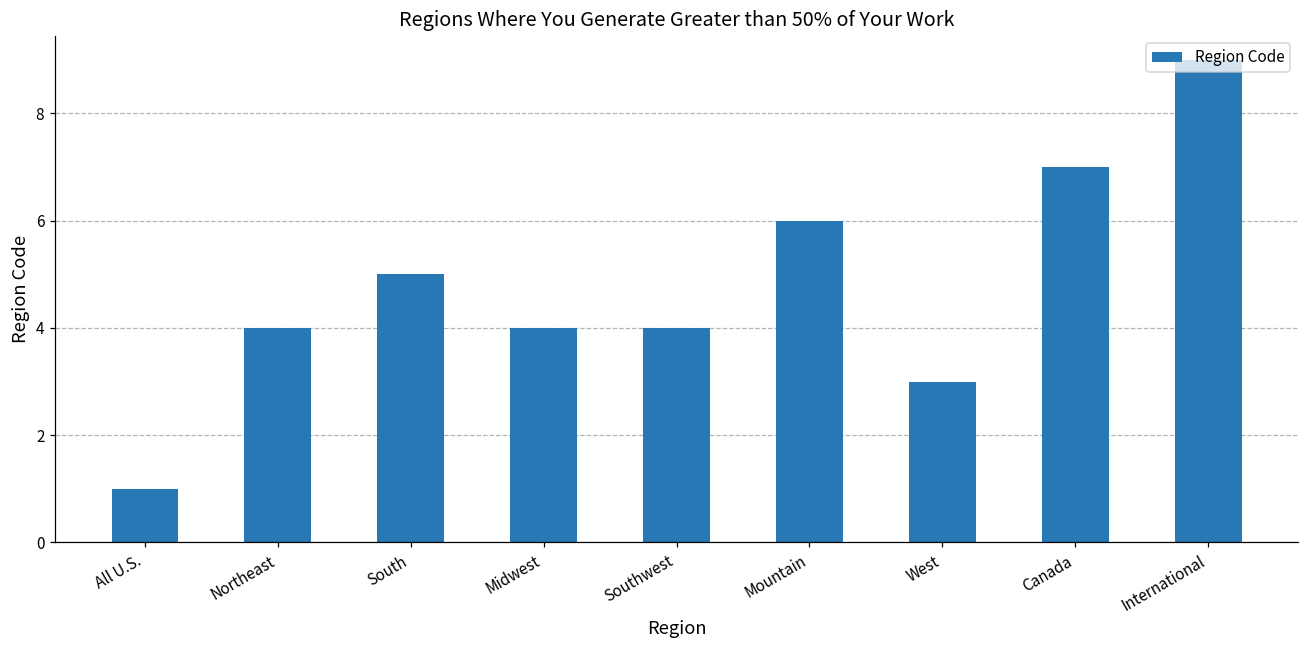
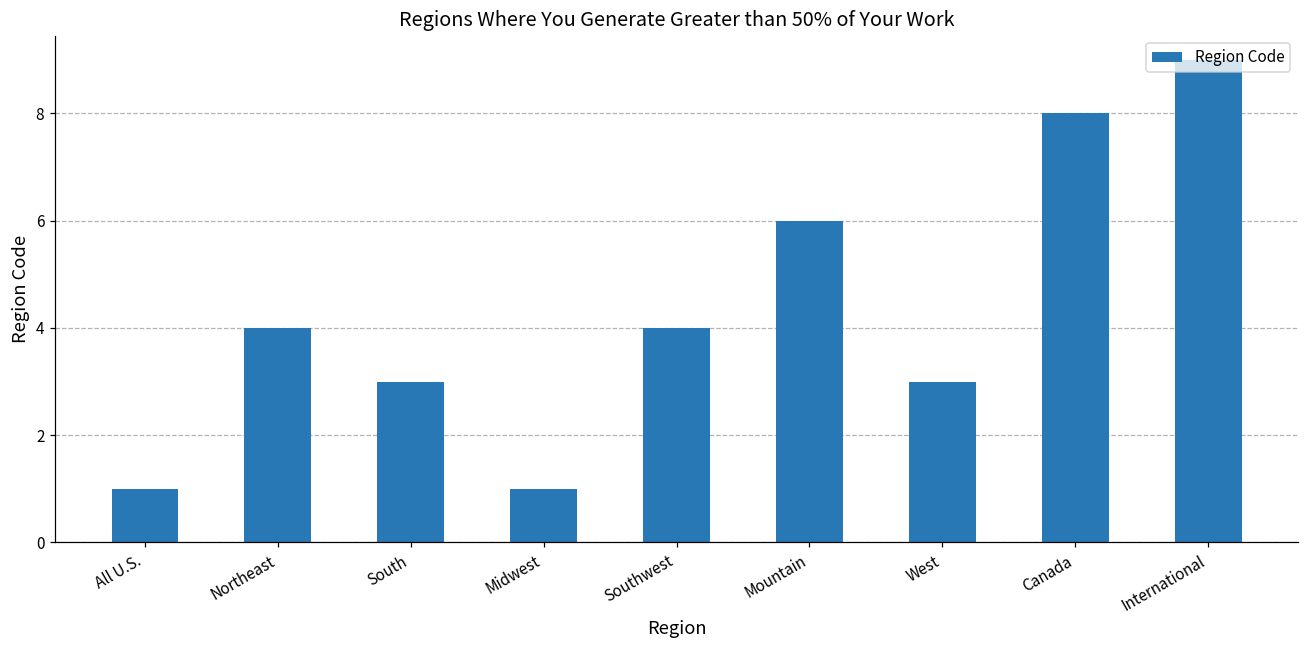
  {
    "All U.S.": 1,
    "Northeast": 4,
-   "South": 5,
-   "Midwest": 4,
+   "South": 3,
+   "Midwest": 1,
    "Southwest": 4,
    "Mountain": 6,
    "West": 3,
-   "Canada": 7
+   "Canada": 8
  }
